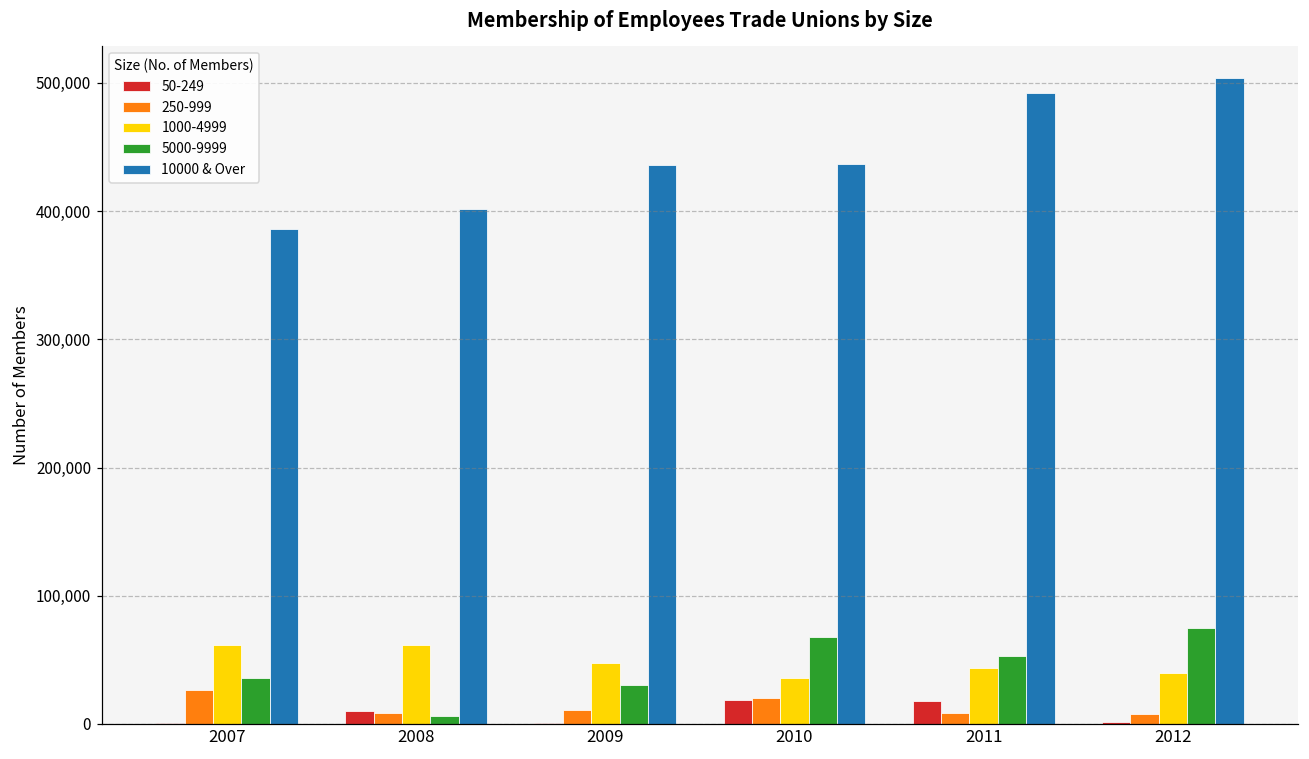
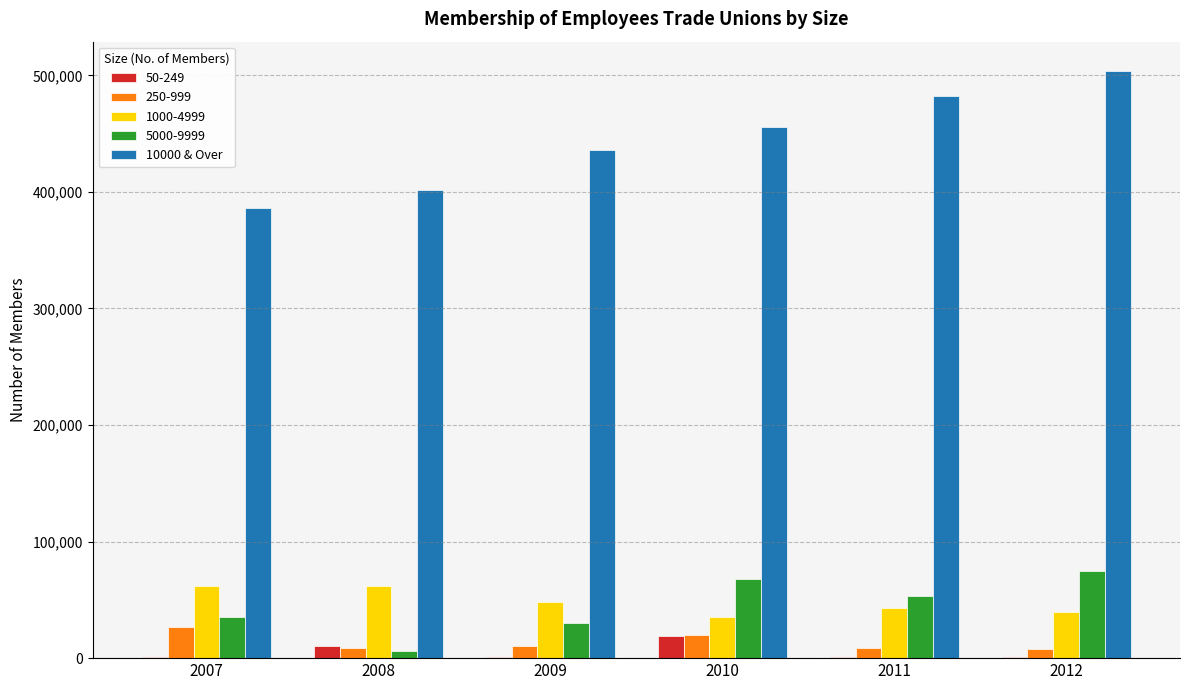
  {
    "50-249": {
      "2008": "10,000",
      "2010": "19,000",
-     "2011": "18,000"
+     "2011": "1,000"
    },
    "250-999": {
      "2007": "26,000",
      "2008": "9,000",
      "2009": "11,000",
      "2010": "20,000",
      "2011": "8,000",
      "2012": "8,000"
    },
    "1000-4999": {
      "2007": "62,000",
      "2008": "62,000",
      "2009": "48,000",
      "2010": "36,000",
      "2011": "43,000",
      "2012": "39,000"
    },
    "5000-9999": {
      "2007": "35,000",
      "2008": "6,000",
      "2009": "31,000",
      "2010": "68,000",
      "2011": "53,000",
      "2012": "75,000"
    },
    "10000 & Over": {
      "2007": "386,000",
      "2008": "402,000",
      "2009": "436,000",
-     "2010": "437,000",
-     "2011": "492,000",
+     "2010": "456,000",
+     "2011": "482,000",
      "2012": "504,000"
    }
  }
